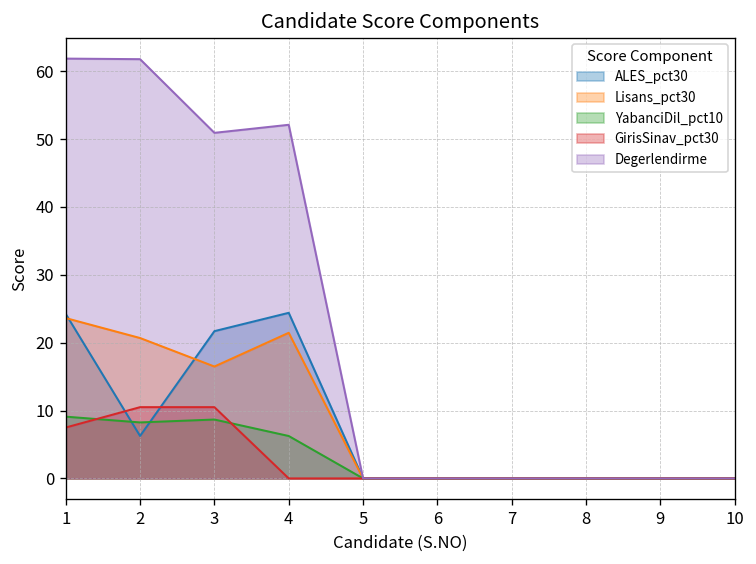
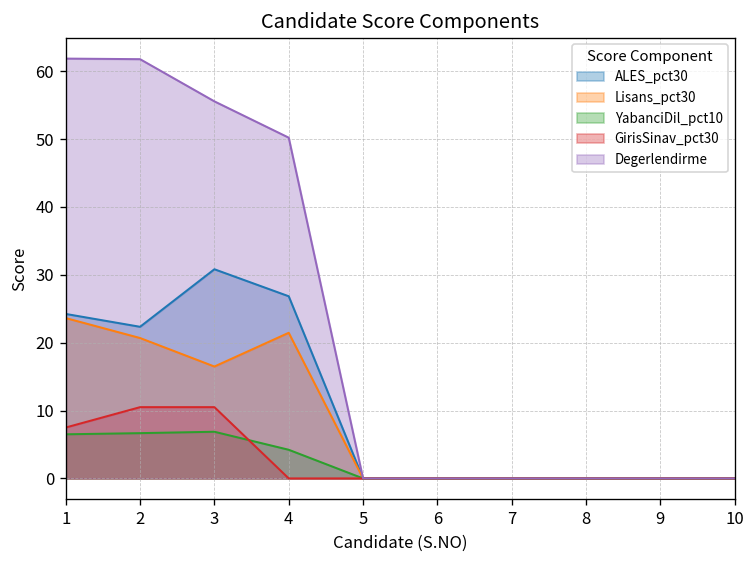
  {
    "ALES_pct30": {
      "1": 24,
-     "2": 6,
-     "3": 22,
-     "4": 24
+     "2": 22,
+     "3": 31,
+     "4": 27
    },
    "YabanciDil_pct10": {
-     "1": 9,
-     "2": 8,
-     "3": 9,
-     "4": 6
+     "1": 7,
+     "2": 7,
+     "3": 7,
+     "4": 4
    },
    "Degerlendirme": {
      "1": 62,
      "2": 62,
-     "3": 51,
-     "4": 52
+     "3": 56,
+     "4": 50
    }
  }
